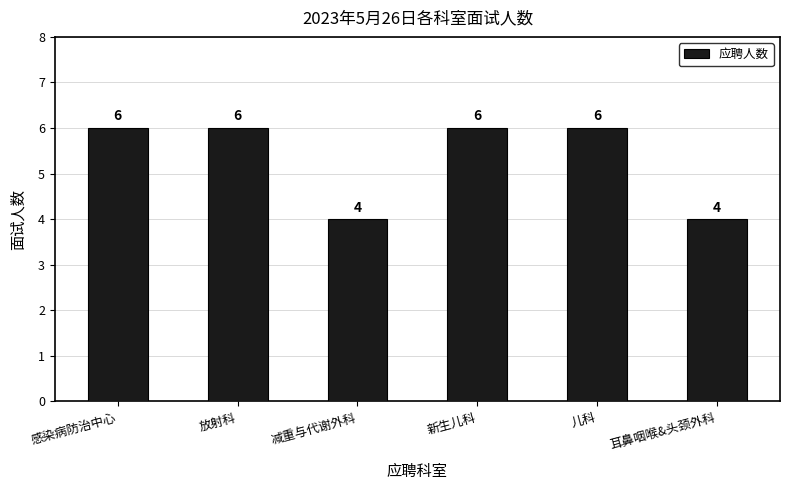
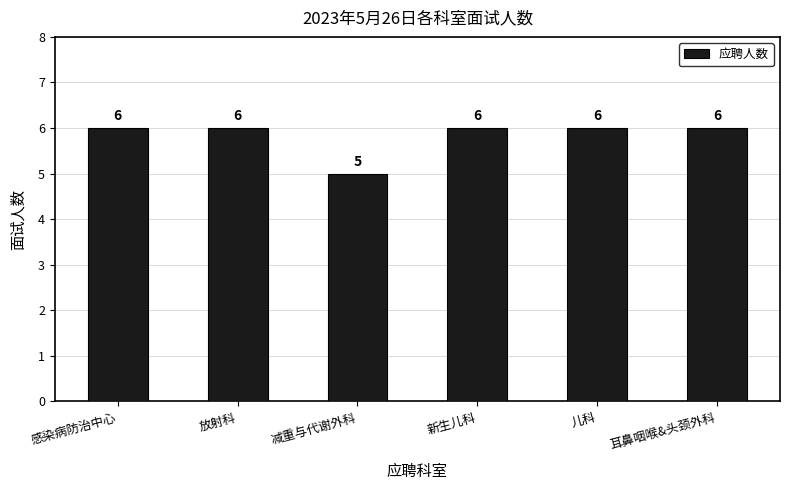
  {
    "感染病防治中心": 6,
    "放射科": 6,
-   "减重与代谢外科": 4,
+   "减重与代谢外科": 5,
    "新生儿科": 6,
    "儿科": 6,
-   "耳鼻咽喉&头颈外科": 4
+   "耳鼻咽喉&头颈外科": 6
  }
